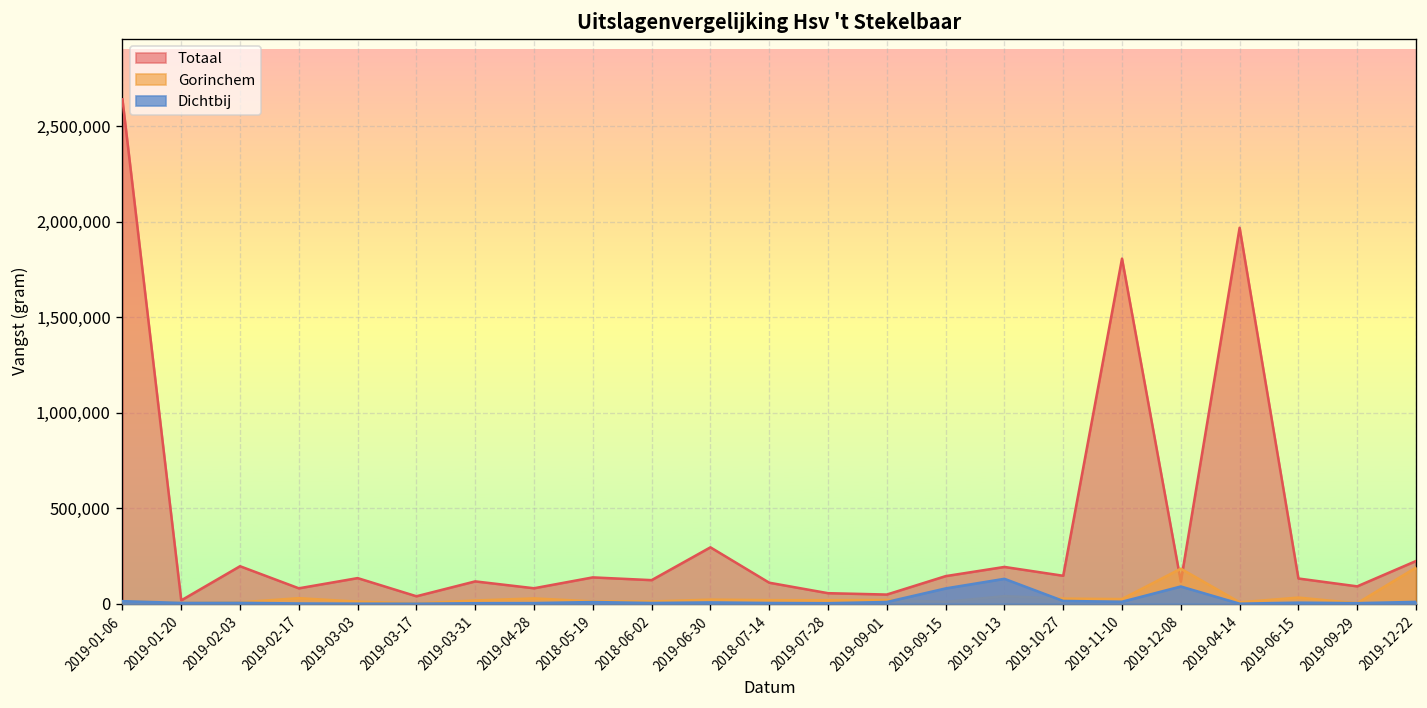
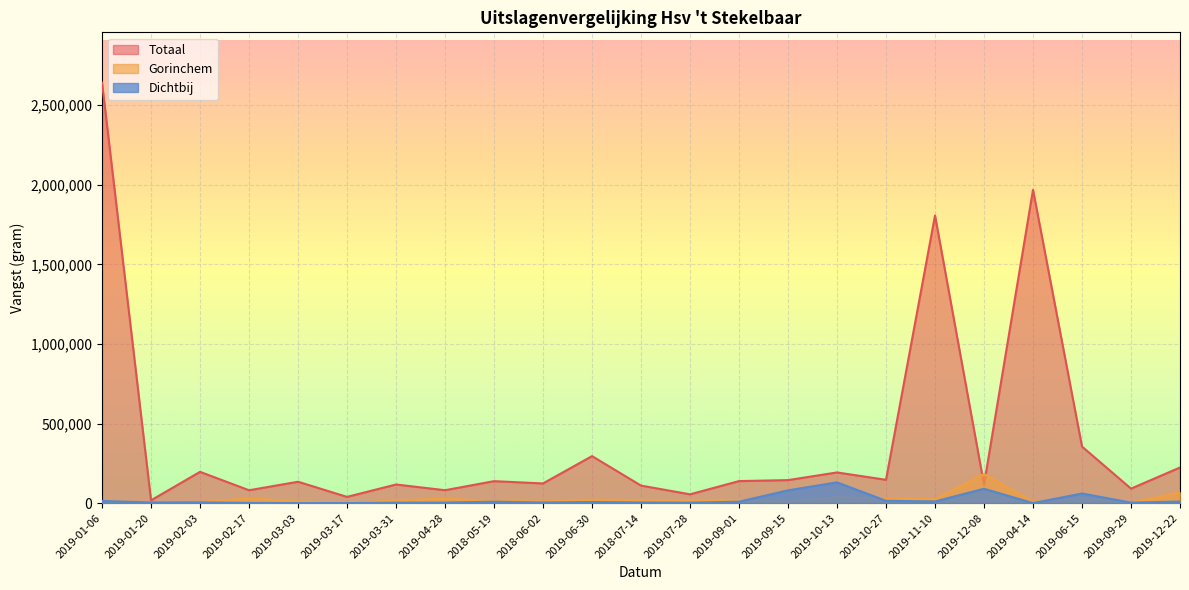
  {
    "Totaal": {
      "2019-01-06": "2,640,000",
      "2019-02-03": "200,000",
      "2019-02-17": "80,000",
      "2019-03-03": "130,000",
      "2019-03-17": "40,000",
      "2019-03-31": "120,000",
      "2019-04-28": "80,000",
      "2018-05-19": "140,000",
      "2018-06-02": "120,000",
      "2019-06-30": "300,000",
      "2018-07-14": "110,000",
      "2019-07-28": "60,000",
-     "2019-09-01": "50,000",
+     "2019-09-01": "140,000",
      "2019-09-15": "140,000",
      "2019-10-13": "190,000",
      "2019-10-27": "150,000",
      "2019-11-10": "1,810,000",
      "2019-12-08": "120,000",
      "2019-04-14": "1,970,000",
-     "2019-06-15": "130,000",
+     "2019-06-15": "360,000",
      "2019-09-29": "90,000",
      "2019-12-22": "220,000"
    },
    "Gorinchem": {
      "2019-02-17": "30,000",
      "2019-04-28": "30,000",
      "2019-09-15": "10,000",
      "2019-10-13": "40,000",
      "2019-12-08": "180,000",
      "2019-06-15": "30,000",
-     "2019-12-22": "190,000"
+     "2019-12-22": "70,000"
    },
    "Dichtbij": {
      "2019-02-17": "0",
      "2019-04-28": "0",
      "2019-09-15": "80,000",
      "2019-10-13": "130,000",
      "2019-12-08": "90,000",
-     "2019-06-15": "10,000",
+     "2019-06-15": "60,000",
      "2019-12-22": "10,000"
    }
  }
